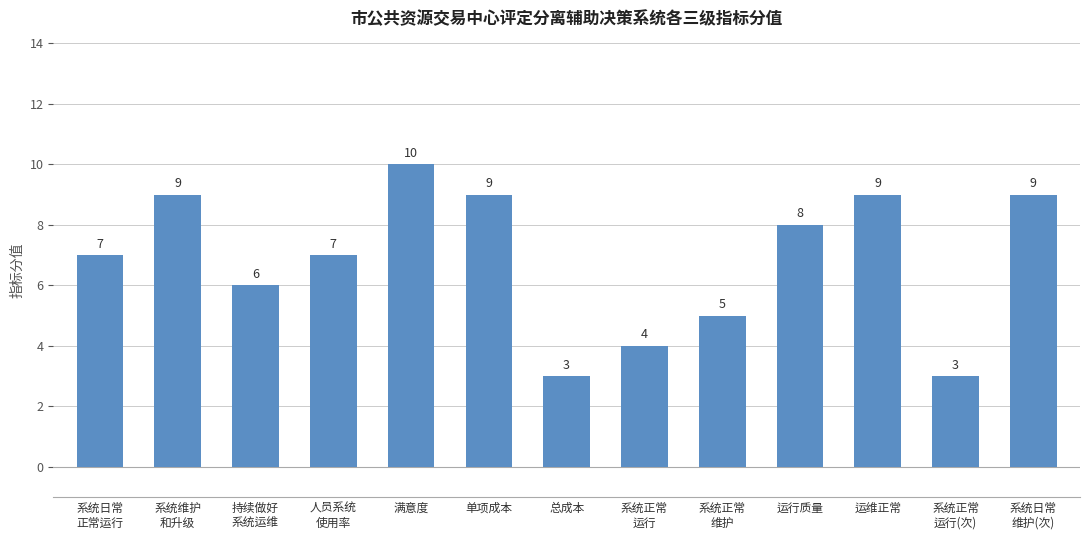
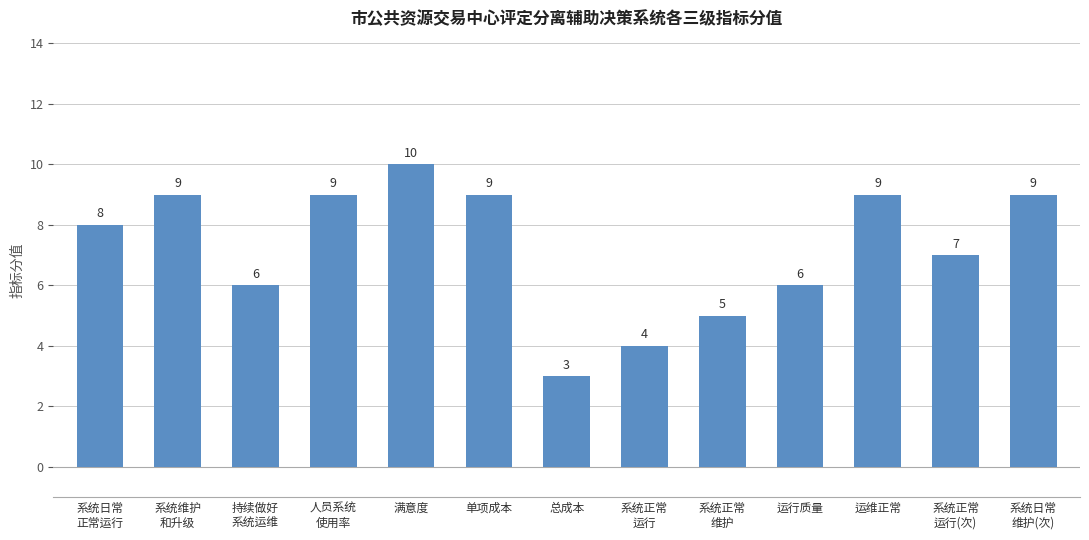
  {
-   "系统日常 正常运行": 7,
+   "系统日常 正常运行": 8,
    "系统维护 和升级": 9,
    "持续做好 系统运维": 6,
-   "人员系统 使用率": 7,
+   "人员系统 使用率": 9,
    "满意度": 10,
    "单项成本": 9,
    "总成本": 3,
    "系统正常 运行": 4,
    "系统正常 维护": 5,
-   "运行质量": 8,
+   "运行质量": 6,
    "运维正常": 9,
-   "系统正常 运行(次)": 3,
+   "系统正常 运行(次)": 7,
    "系统日常 维护(次)": 9
  }
